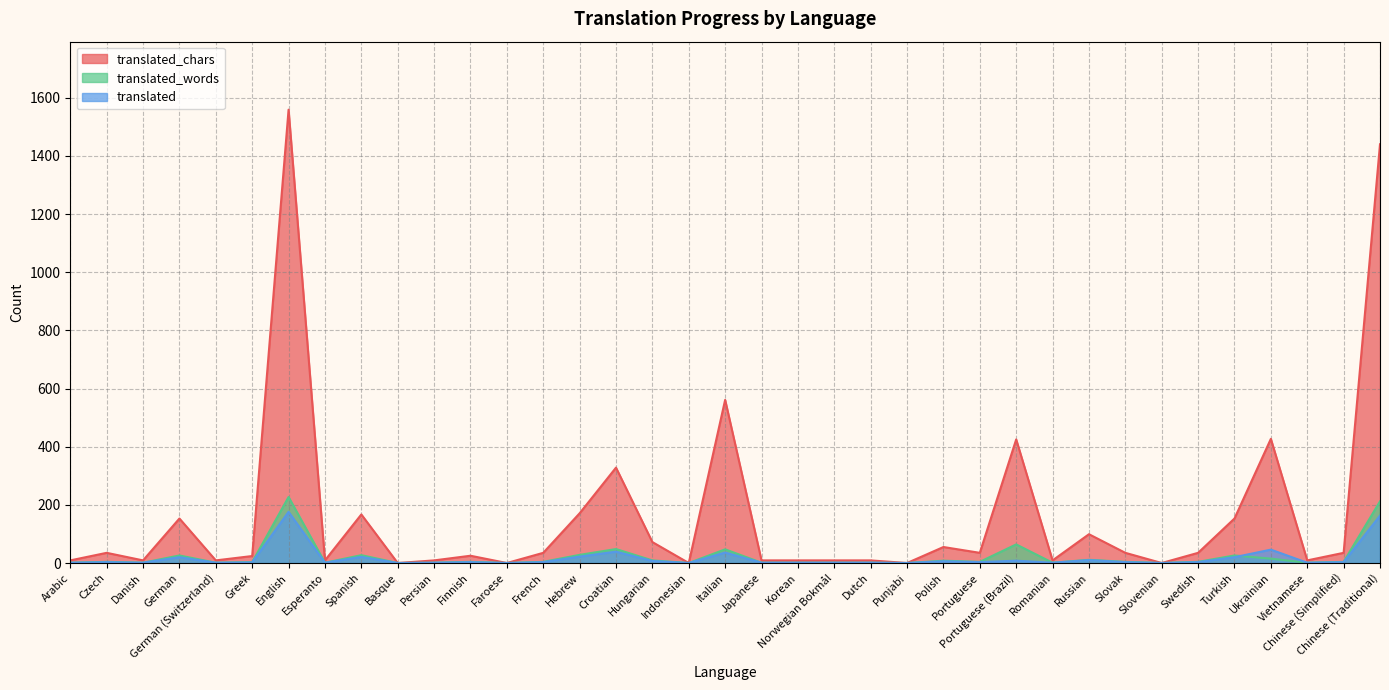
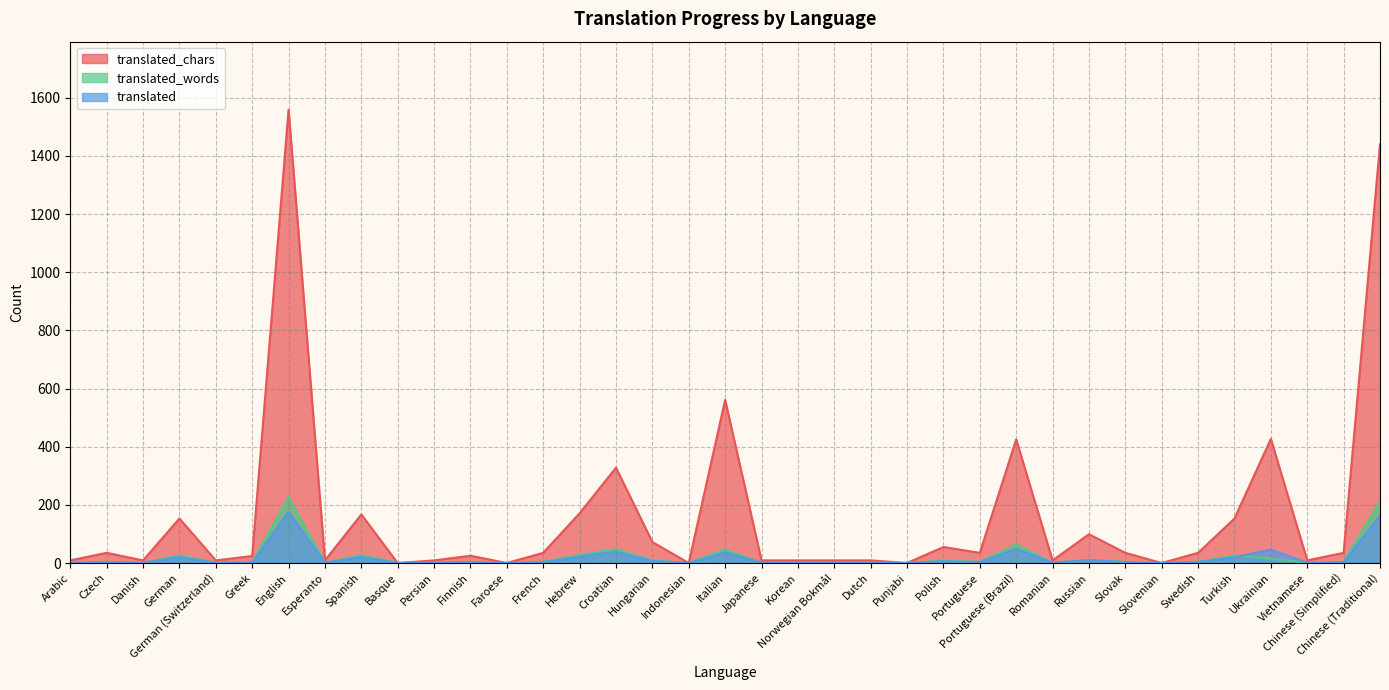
  {
    "translated_chars": {
      "Czech": 40,
      "German": 150,
      "Greek": 20,
      "English": 1560,
      "Spanish": 170,
      "Finnish": 30,
      "French": 40,
      "Hebrew": 170,
      "Croatian": 330,
      "Hungarian": 70,
      "Italian": 560,
      "Polish": 60,
      "Portuguese": 40,
      "Portuguese (Brazil)": 430,
      "Russian": 100,
      "Slovak": 40,
      "Swedish": 40,
      "Turkish": 150,
      "Ukrainian": 430,
      "Chinese (Simplified)": 40,
      "Chinese (Traditional)": 1440
    },
    "translated_words": {
      "English": 230,
      "Croatian": 50,
      "Italian": 50,
      "Portuguese (Brazil)": 60,
      "Ukrainian": 20,
      "Chinese (Traditional)": 210
    },
    "translated": {
      "English": 180,
      "Croatian": 40,
      "Italian": 40,
-     "Portuguese (Brazil)": 10,
+     "Portuguese (Brazil)": 50,
      "Ukrainian": 50,
      "Chinese (Traditional)": 160
    }
  }
